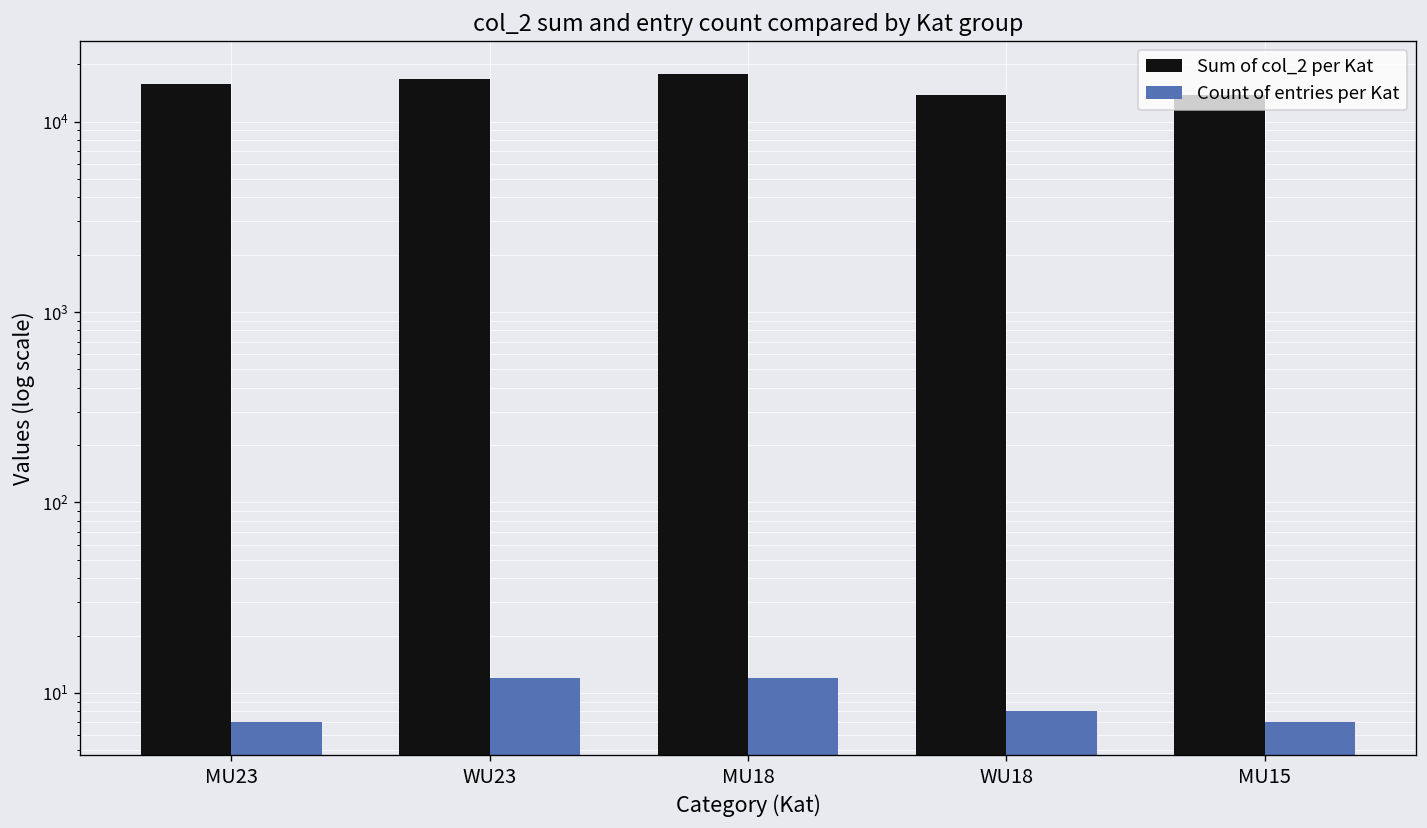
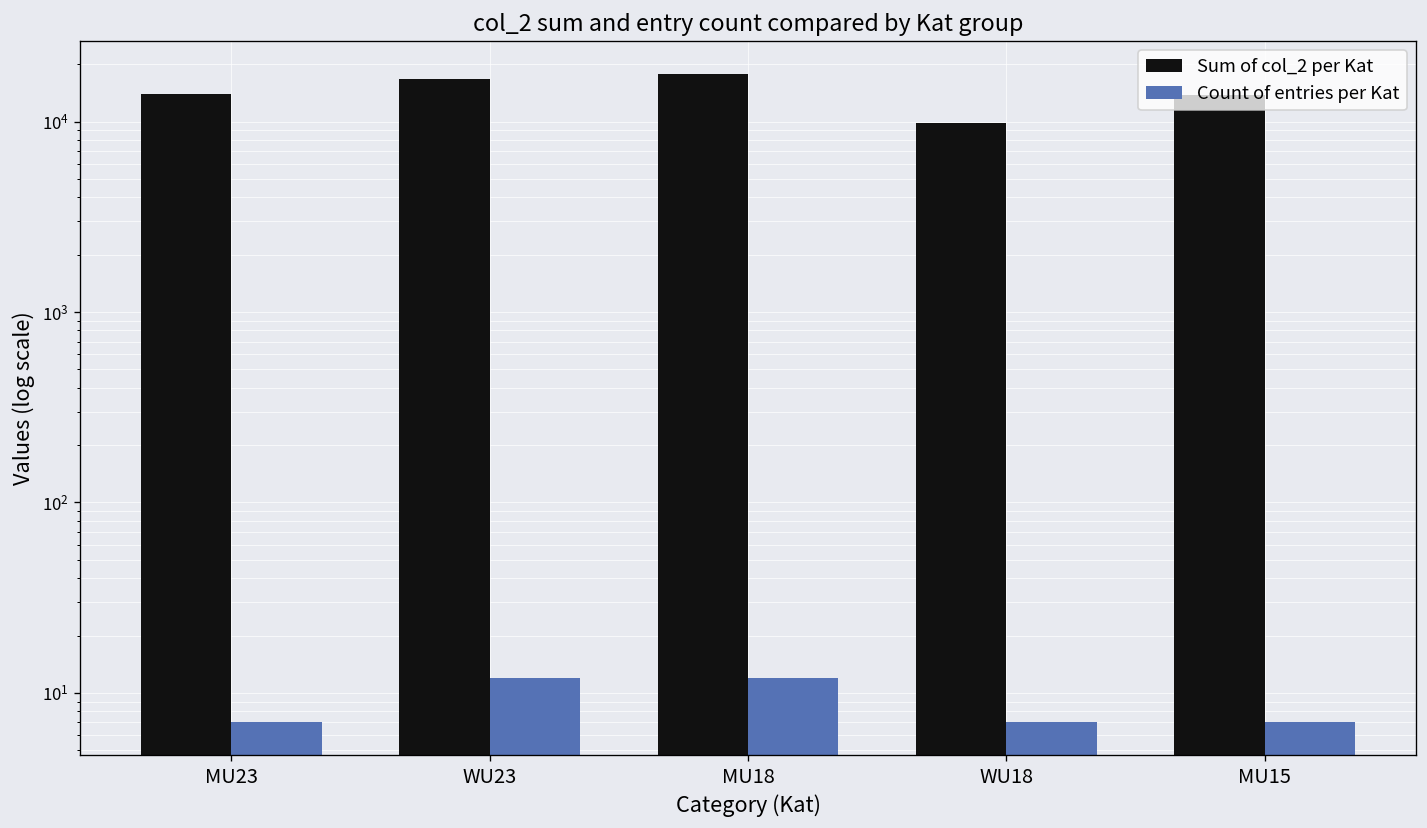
  {
    "Sum of col_2 per Kat": {
-     "MU23": 16000,
+     "MU23": 14000,
      "WU23": 17000,
      "MU18": 18000,
-     "WU18": 14000
+     "WU18": 10000
    },
    "Count of entries per Kat": {
      "MU23": 7,
      "WU23": 12,
      "MU18": 12,
-     "WU18": 8,
+     "WU18": 7,
      "MU15": 7
    }
  }
